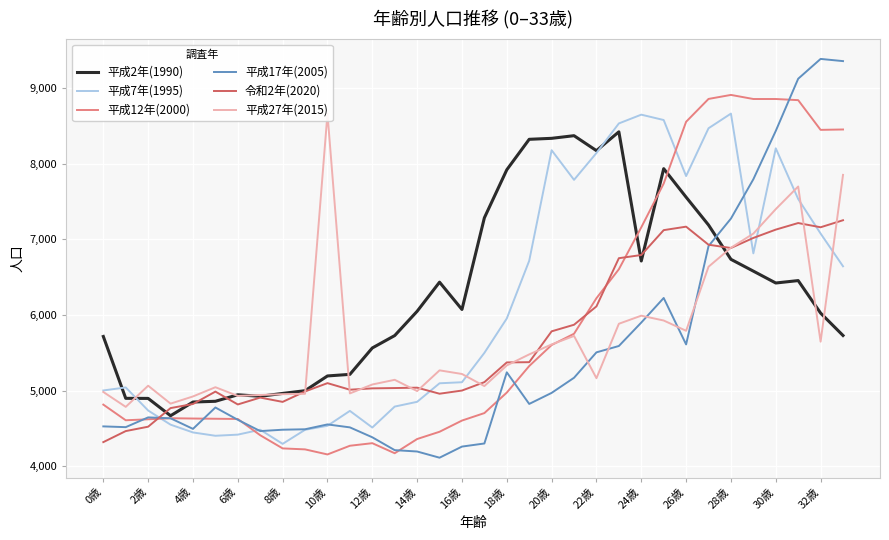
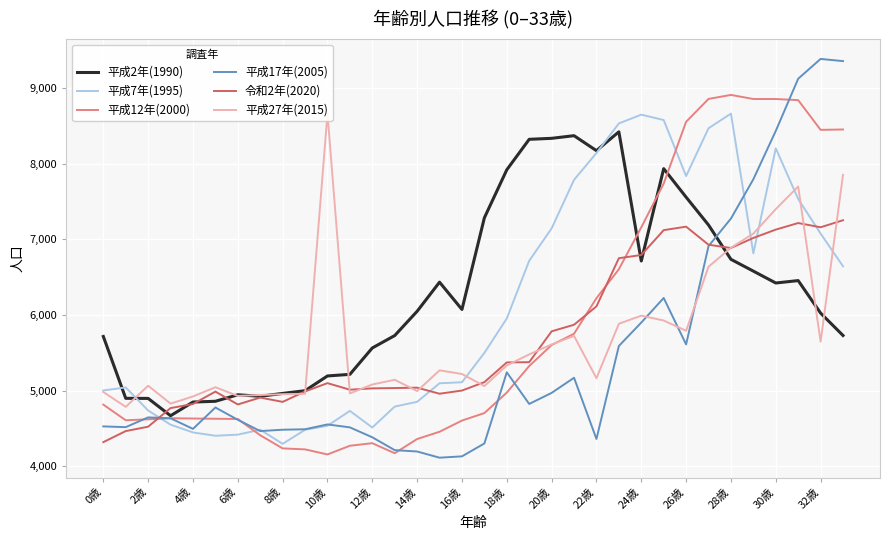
  {
    "平成2年(1990)": {
      "0歳": "5,700",
      "2歳": "4,900",
      "10歳": "5,200",
      "12歳": "5,600",
      "14歳": "6,000",
      "16歳": "6,100",
      "18歳": "7,900",
      "20歳": "8,300",
      "24歳": "6,700",
      "26歳": "7,600",
      "28歳": "6,700",
      "30歳": "6,400",
      "32歳": "6,000"
    },
    "平成7年(1995)": {
      "2歳": "4,700",
      "4歳": "4,400",
      "6歳": "4,400",
      "8歳": "4,300",
      "12歳": "4,500",
      "14歳": "4,900",
      "16歳": "5,100",
      "18歳": "6,000",
-     "20歳": "8,200",
+     "20歳": "7,100",
      "24歳": "8,600",
      "26歳": "7,800",
      "28歳": "8,700",
      "30歳": "8,200",
      "32歳": "7,100"
    },
    "平成17年(2005)": {
      "0歳": "4,500",
      "4歳": "4,500",
      "8歳": "4,500",
      "12歳": "4,400",
      "14歳": "4,200",
-     "16歳": "4,300",
+     "16歳": "4,100",
      "18歳": "5,200",
      "20歳": "5,000",
-     "22歳": "5,500",
+     "22歳": "4,400",
      "24歳": "5,900",
      "26歳": "5,600",
      "28歳": "7,300",
      "30歳": "8,400",
      "32歳": "9,400"
    },
    "平成27年(2015)": {
      "2歳": "5,100",
      "4歳": "4,900",
      "12歳": "5,100",
      "14歳": "5,000",
      "16歳": "5,200",
      "18歳": "5,300",
      "22歳": "5,200",
      "24歳": "6,000",
      "26歳": "5,800",
      "30歳": "7,400",
      "32歳": "5,600"
    }
  }
